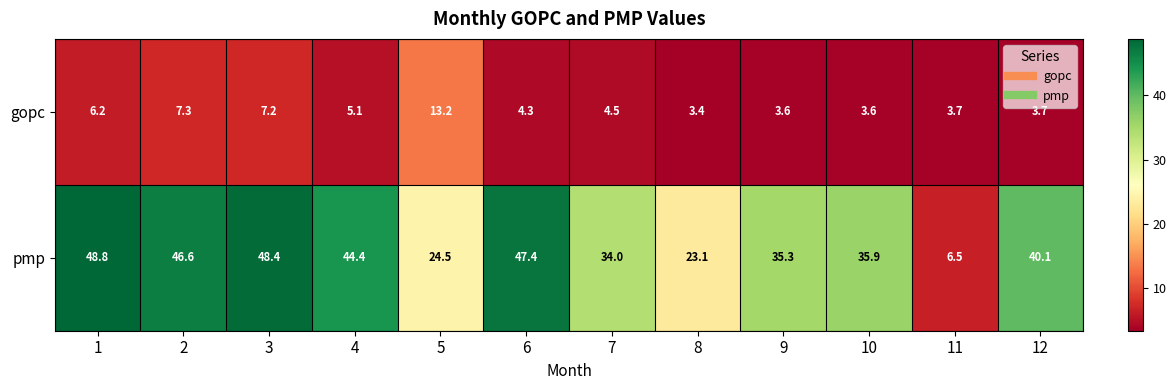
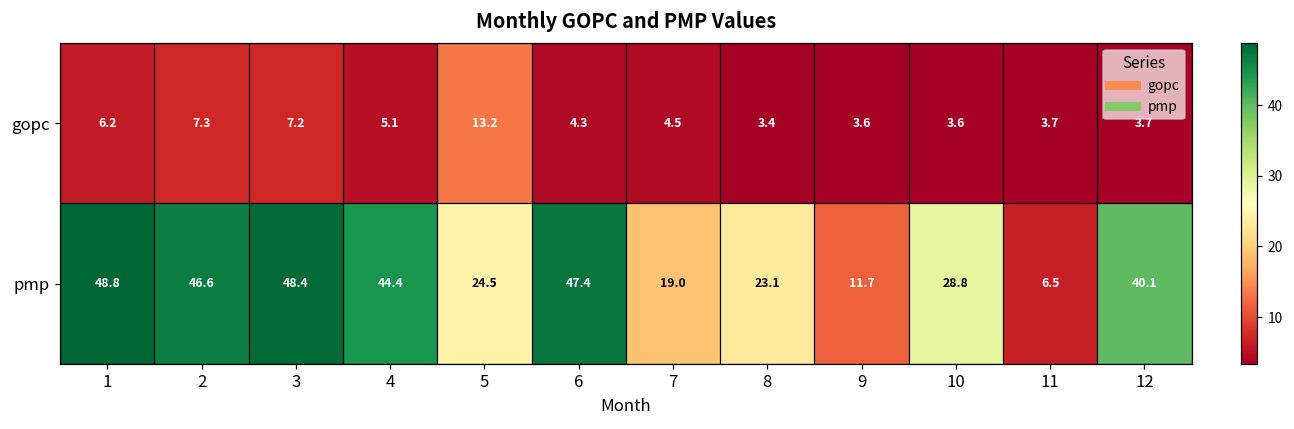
  {
    "gopc": {
      "1": 6.2,
      "2": 7.3,
      "3": 7.2,
      "4": 5.1,
      "5": 13.2,
      "6": 4.3,
      "7": 4.5,
      "8": 3.4,
      "9": 3.6,
      "10": 3.6,
      "11": 3.7
    },
    "pmp": {
      "1": 48.8,
      "2": 46.6,
      "3": 48.4,
      "4": 44.4,
      "5": 24.5,
      "6": 47.4,
-     "7": 34.0,
+     "7": 19.0,
      "8": 23.1,
-     "9": 35.3,
-     "10": 35.9,
+     "9": 11.7,
+     "10": 28.8,
      "11": 6.5,
      "12": 40.1
    }
  }
